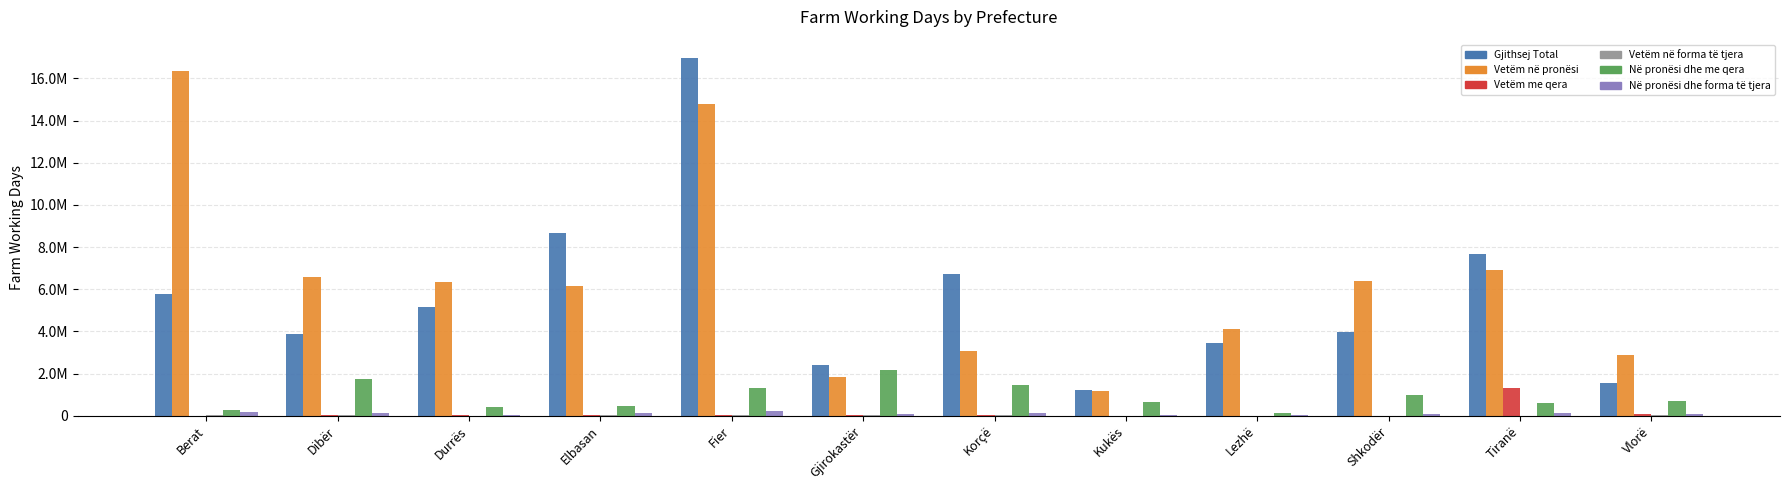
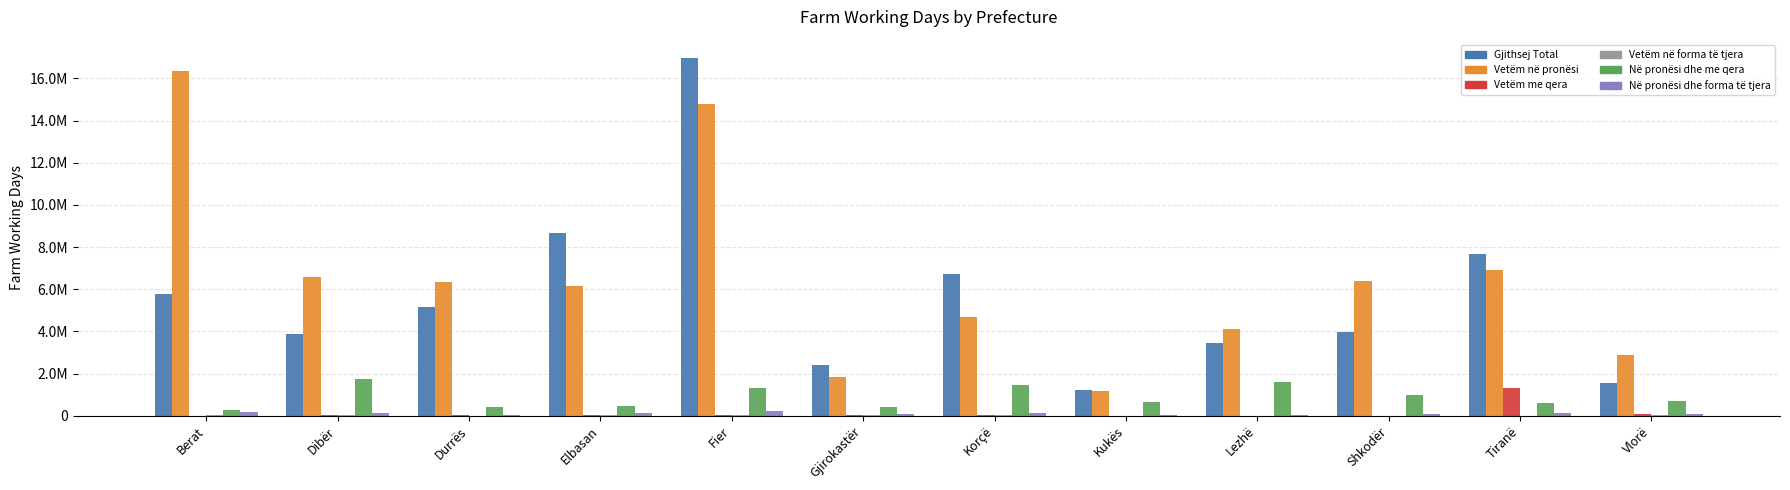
  {
    "Gjithsej Total": {
      "Berat": 5800000,
      "Dibër": 3900000,
      "Durrës": 5200000,
      "Elbasan": 8700000,
      "Fier": 17000000,
      "Gjirokastër": 2400000,
      "Korçë": 6700000,
      "Kukës": 1200000,
      "Lezhë": 3400000,
      "Shkodër": 4000000,
      "Tiranë": 7700000,
      "Vlorë": 1600000
    },
    "Vetëm në pronësi": {
      "Berat": 16300000,
      "Dibër": 6600000,
      "Durrës": 6400000,
      "Elbasan": 6100000,
      "Fier": 14800000,
      "Gjirokastër": 1800000,
-     "Korçë": 3100000,
+     "Korçë": 4700000,
      "Kukës": 1200000,
      "Lezhë": 4100000,
      "Shkodër": 6400000,
      "Tiranë": 6900000,
      "Vlorë": 2900000
    },
    "Vetëm me qera": {
      "Tiranë": 1300000
    },
    "Në pronësi dhe me qera": {
      "Berat": 200000,
      "Dibër": 1700000,
      "Durrës": 400000,
      "Elbasan": 500000,
      "Fier": 1300000,
-     "Gjirokastër": 2200000,
+     "Gjirokastër": 400000,
      "Korçë": 1500000,
      "Kukës": 700000,
-     "Lezhë": 100000,
+     "Lezhë": 1600000,
      "Shkodër": 1000000,
      "Tiranë": 600000,
      "Vlorë": 700000
    }
  }
